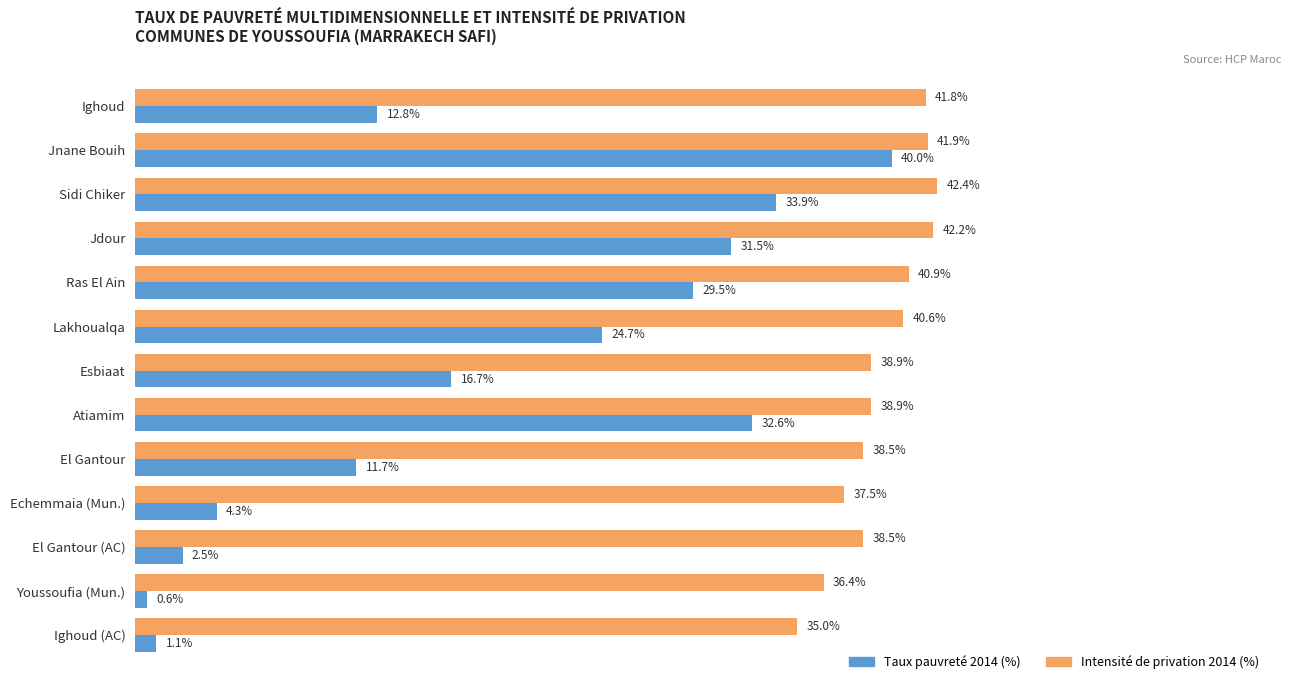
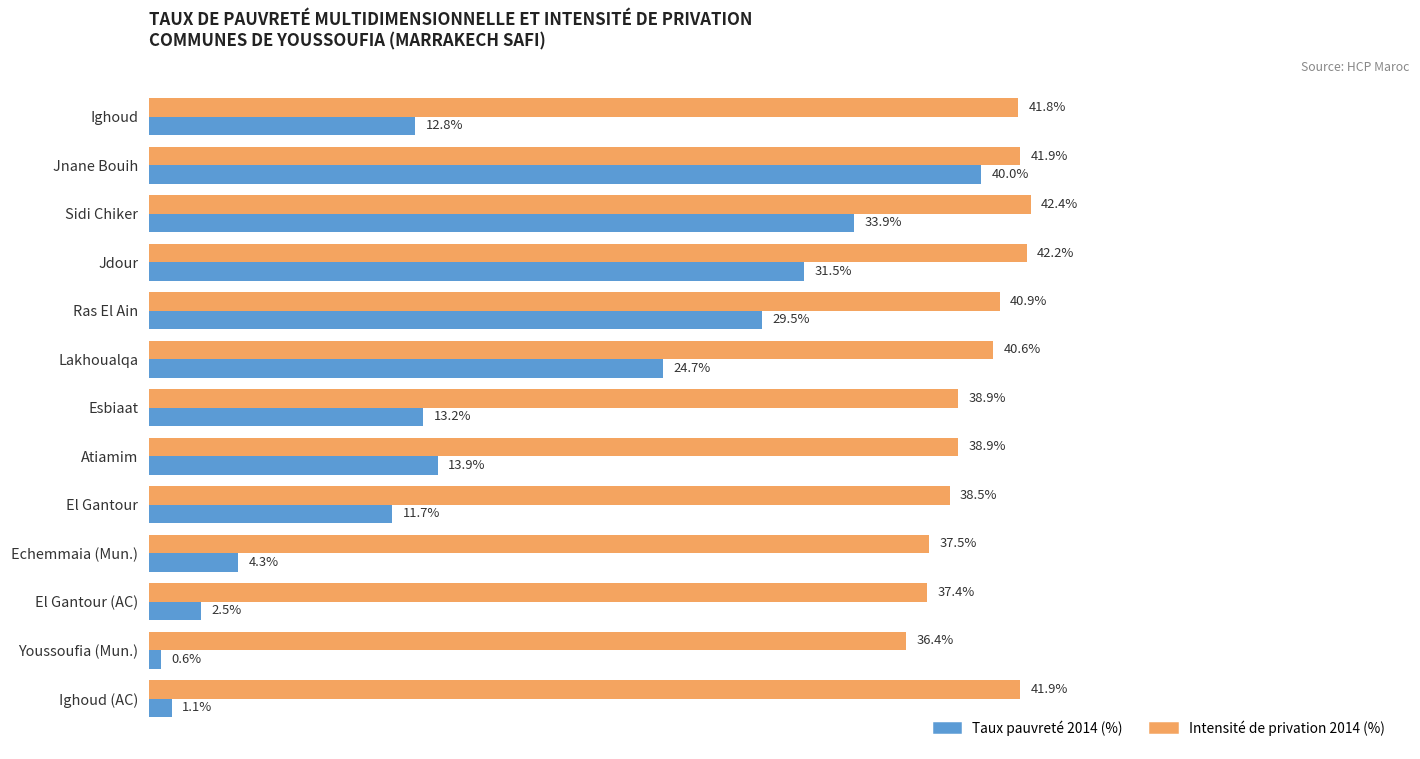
  {
    "Taux pauvreté 2014 (%)": {
      "Ighoud": "12.8%",
      "Jnane Bouih": "40.0%",
      "Sidi Chiker": "33.9%",
      "Jdour": "31.5%",
      "Ras El Ain": "29.5%",
      "Lakhoualqa": "24.7%",
-     "Esbiaat": "16.7%",
-     "Atiamim": "32.6%",
+     "Esbiaat": "13.2%",
+     "Atiamim": "13.9%",
      "El Gantour": "11.7%",
      "Echemmaia (Mun.)": "4.3%",
      "El Gantour (AC)": "2.5%",
      "Youssoufia (Mun.)": "0.6%",
      "Ighoud (AC)": "1.1%"
    },
    "Intensité de privation 2014 (%)": {
      "Ighoud": "41.8%",
      "Jnane Bouih": "41.9%",
      "Sidi Chiker": "42.4%",
      "Jdour": "42.2%",
      "Ras El Ain": "40.9%",
      "Lakhoualqa": "40.6%",
      "Esbiaat": "38.9%",
      "Atiamim": "38.9%",
      "El Gantour": "38.5%",
      "Echemmaia (Mun.)": "37.5%",
-     "El Gantour (AC)": "38.5%",
+     "El Gantour (AC)": "37.4%",
      "Youssoufia (Mun.)": "36.4%",
-     "Ighoud (AC)": "35.0%"
+     "Ighoud (AC)": "41.9%"
    }
  }
